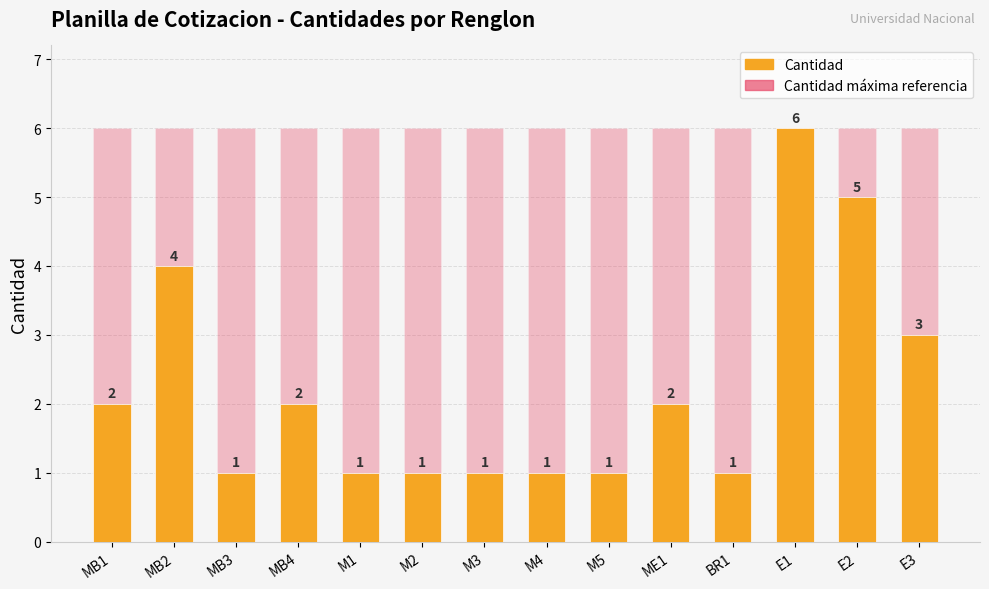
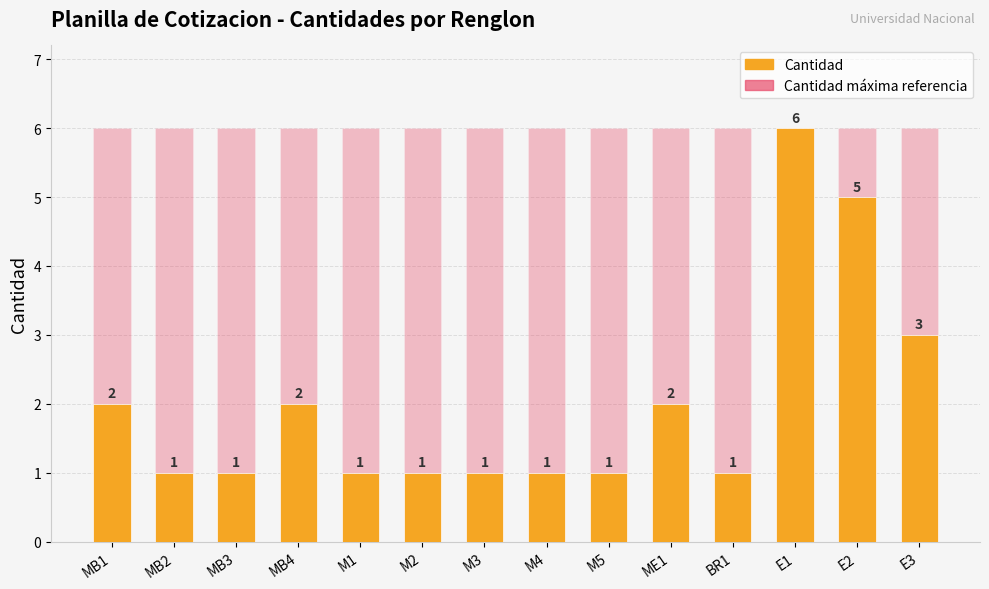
  {
    "Cantidad": {
-     "MB2": 4,
+     "MB2": 1,
      "E1": 6
    },
    "Cantidad máxima referencia": {
      "E1": 6
    }
  }
